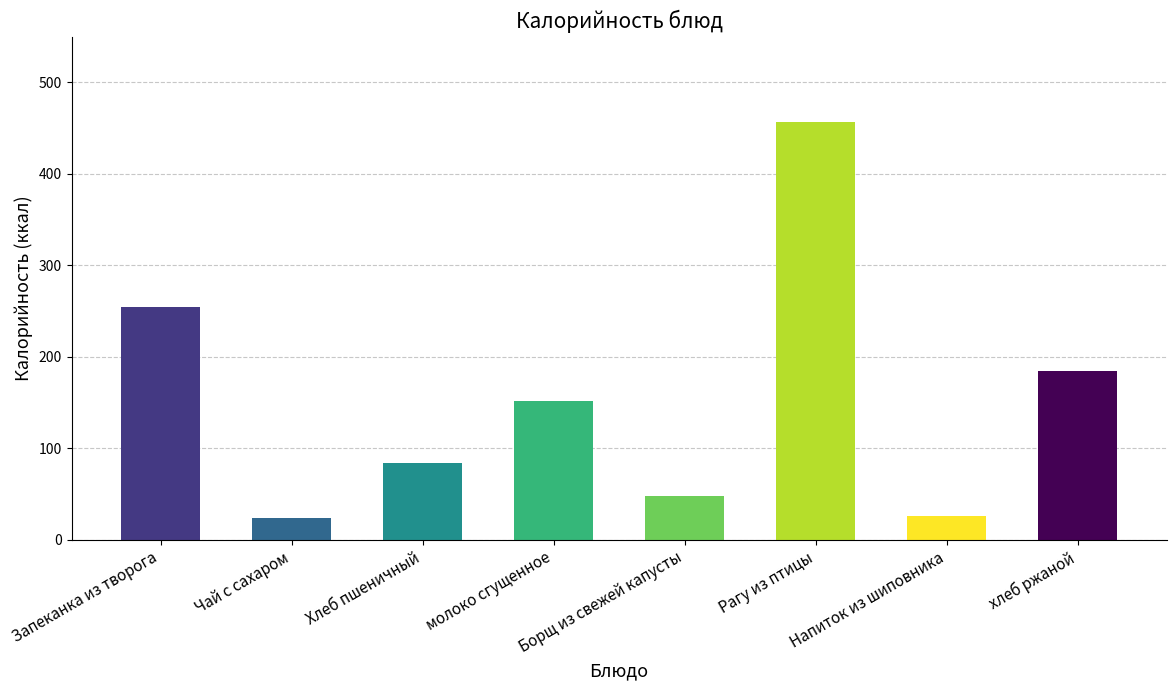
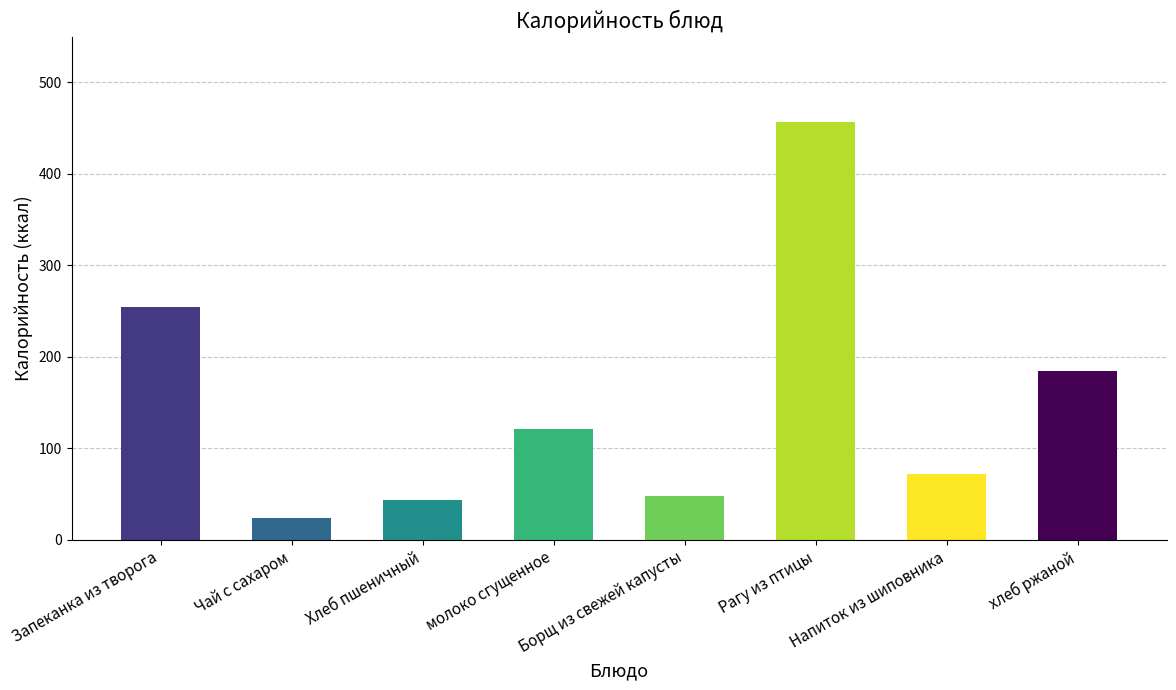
  {
    "Запеканка из творога": 250,
    "Чай с сахаром": 20,
-   "Хлеб пшеничный": 80,
-   "молоко сгущенное": 150,
+   "Хлеб пшеничный": 40,
+   "молоко сгущенное": 120,
    "Борщ из свежей капусты": 50,
    "Рагу из птицы": 460,
-   "Напиток из шиповника": 30,
+   "Напиток из шиповника": 70,
    "хлеб ржаной": 180
  }
